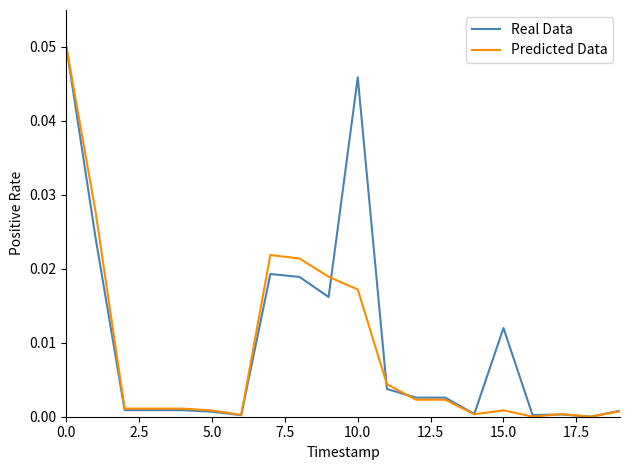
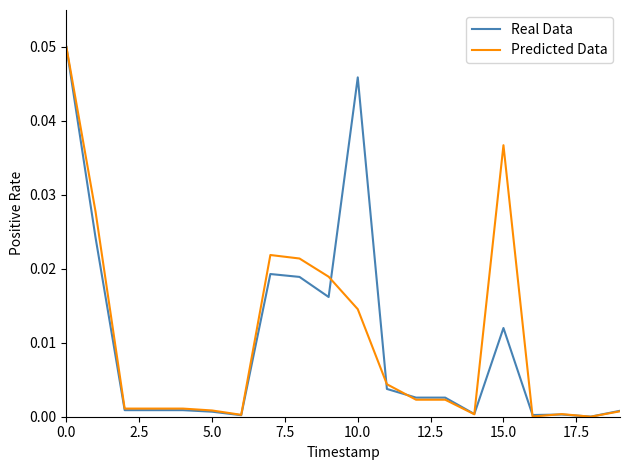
  {
    "Real Data": {
      "10.0": 0.046,
      "15.0": 0.012
    },
    "Predicted Data": {
-     "10.0": 0.017,
-     "15.0": 0.001
+     "10.0": 0.015,
+     "15.0": 0.037
    }
  }
